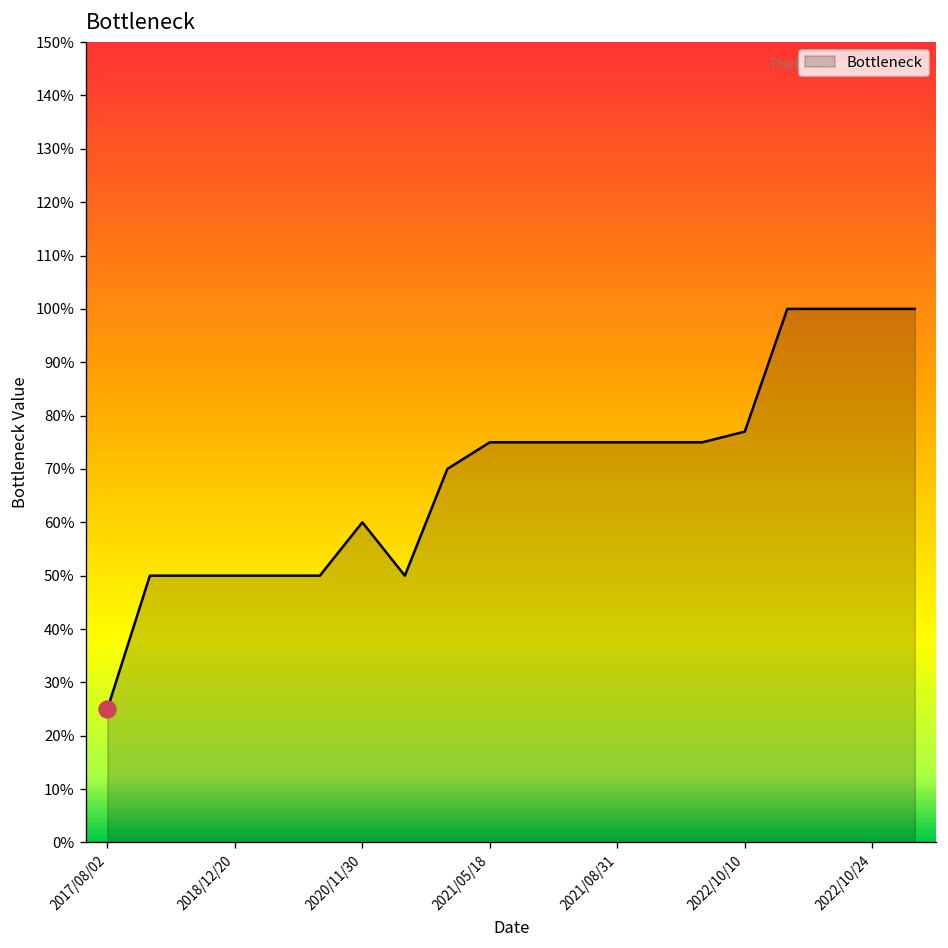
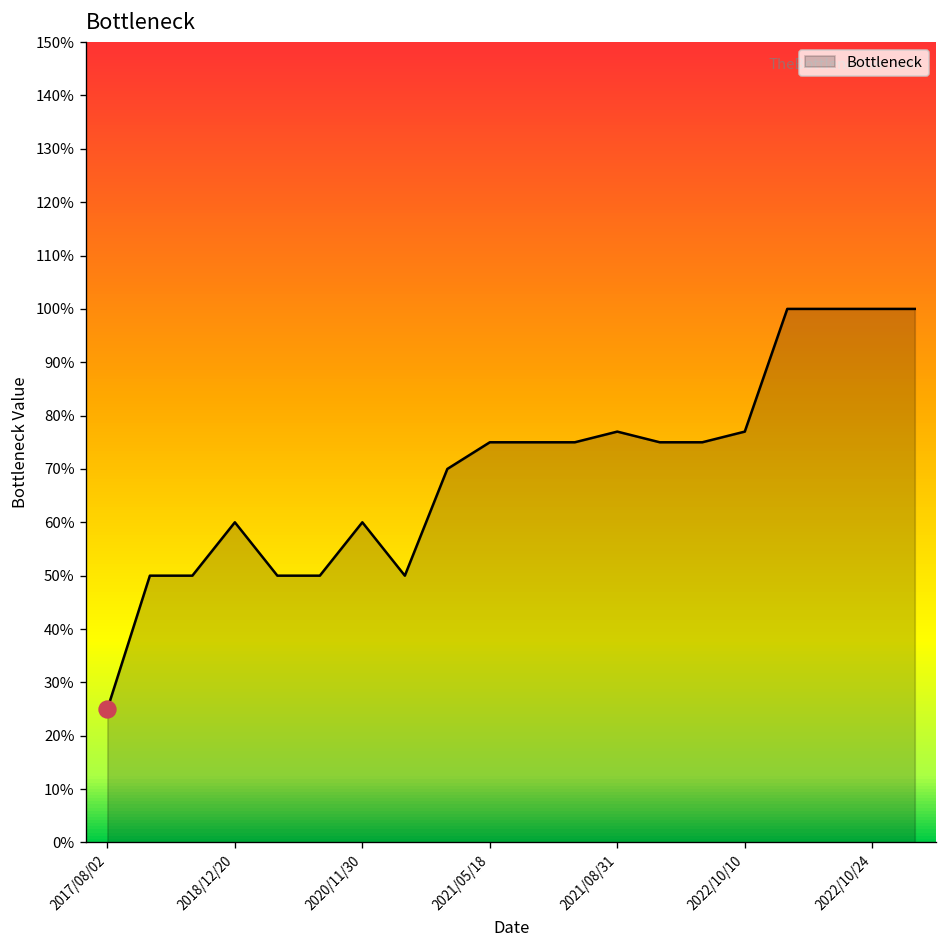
  {
    "Bottleneck": {
-     "2018/12/20": "50%",
+     "2018/12/20": "60%",
      "2020/11/30": "60%",
      "2021/05/18": "75%",
-     "2021/08/31": "75%",
+     "2021/08/31": "77%",
      "2022/10/10": "77%",
      "2022/10/24": "100%"
    }
  }
